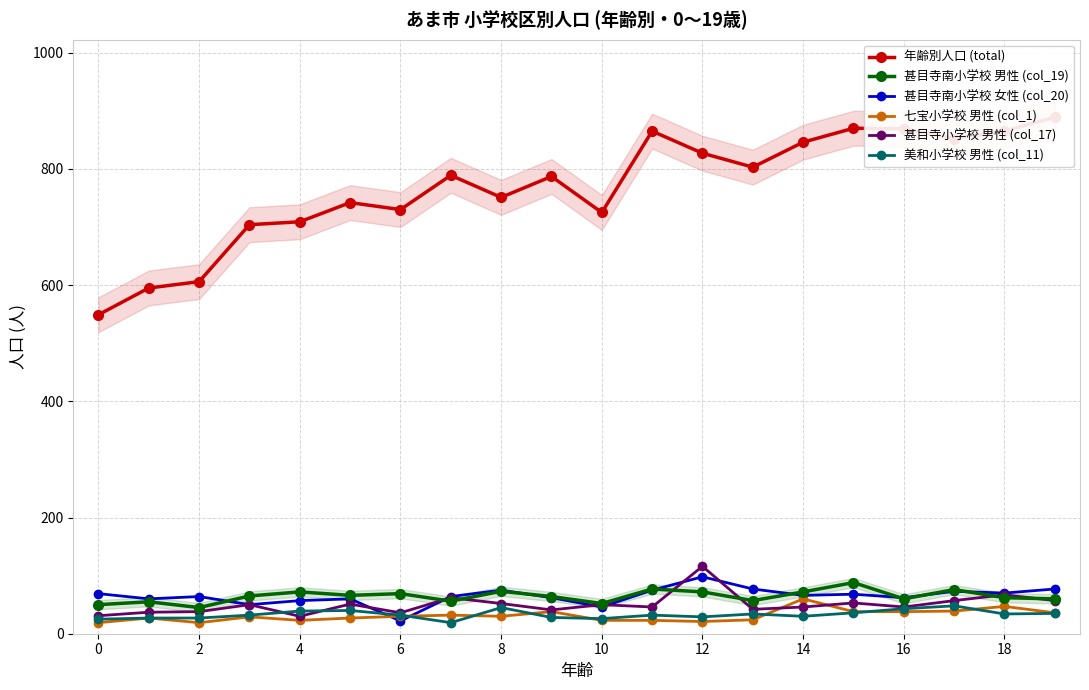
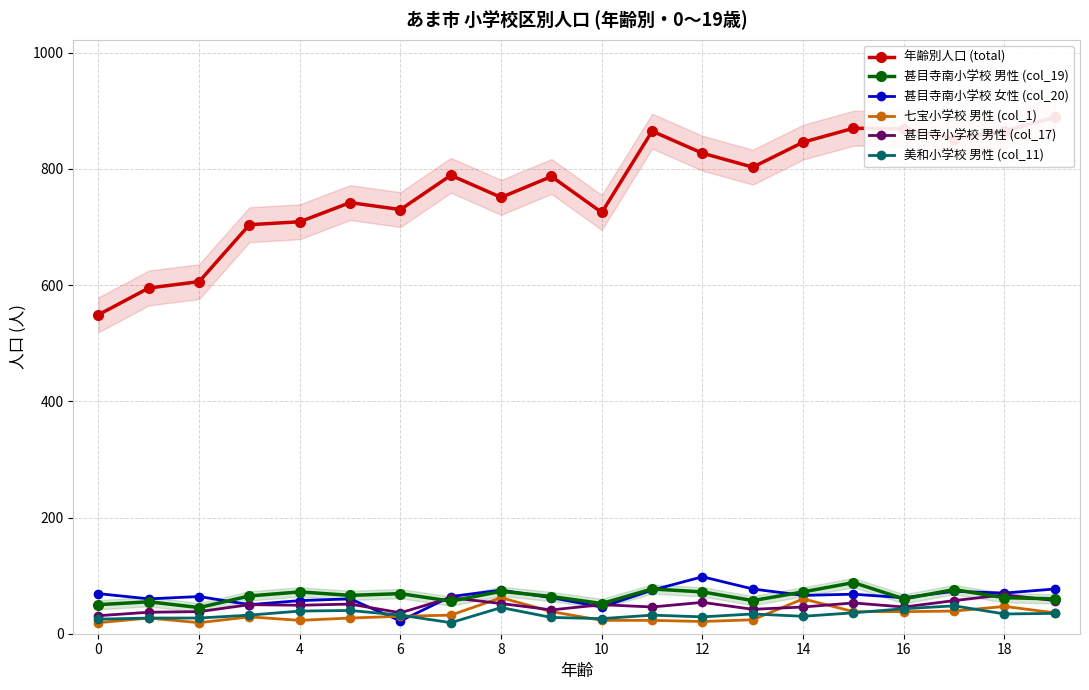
  {
    "甚目寺南小学校 女性 (col_20)": {
      "0": 70,
      "2": 60,
      "4": 60,
      "6": 20,
      "12": 100,
      "14": 70
    },
    "七宝小学校 男性 (col_1)": {
      "0": 20,
      "2": 20,
      "4": 20,
-     "8": 30,
+     "8": 60,
      "12": 20,
      "14": 60,
      "16": 40,
      "18": 50
    },
    "甚目寺小学校 男性 (col_17)": {
      "0": 30,
      "2": 40,
-     "4": 30,
+     "4": 50,
      "8": 50,
-     "12": 120,
+     "12": 50,
      "14": 50
    },
    "美和小学校 男性 (col_11)": {
      "0": 30,
      "2": 30,
      "4": 40,
      "8": 50,
      "12": 30,
      "14": 30,
      "18": 30
    }
  }
